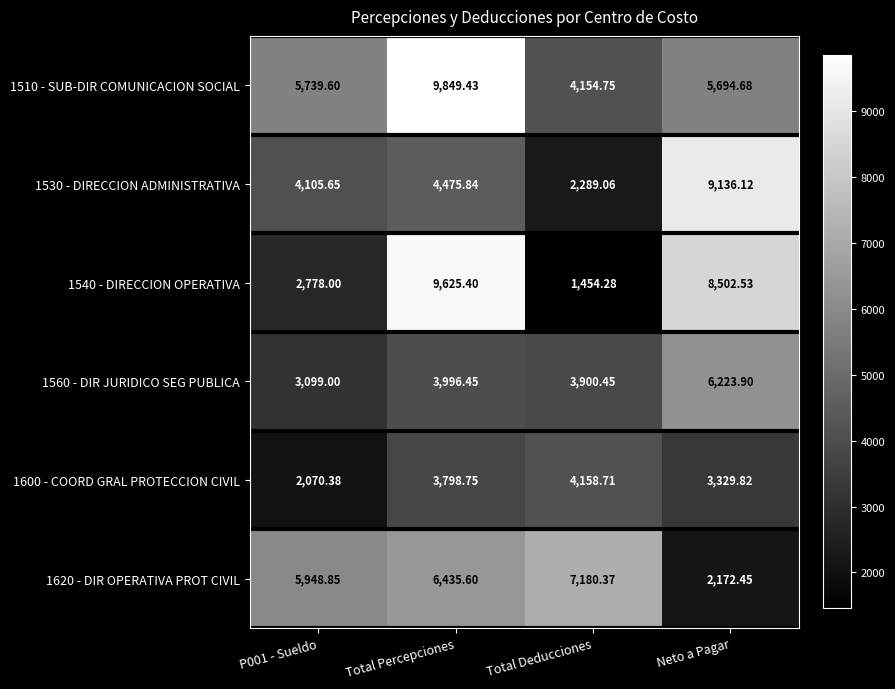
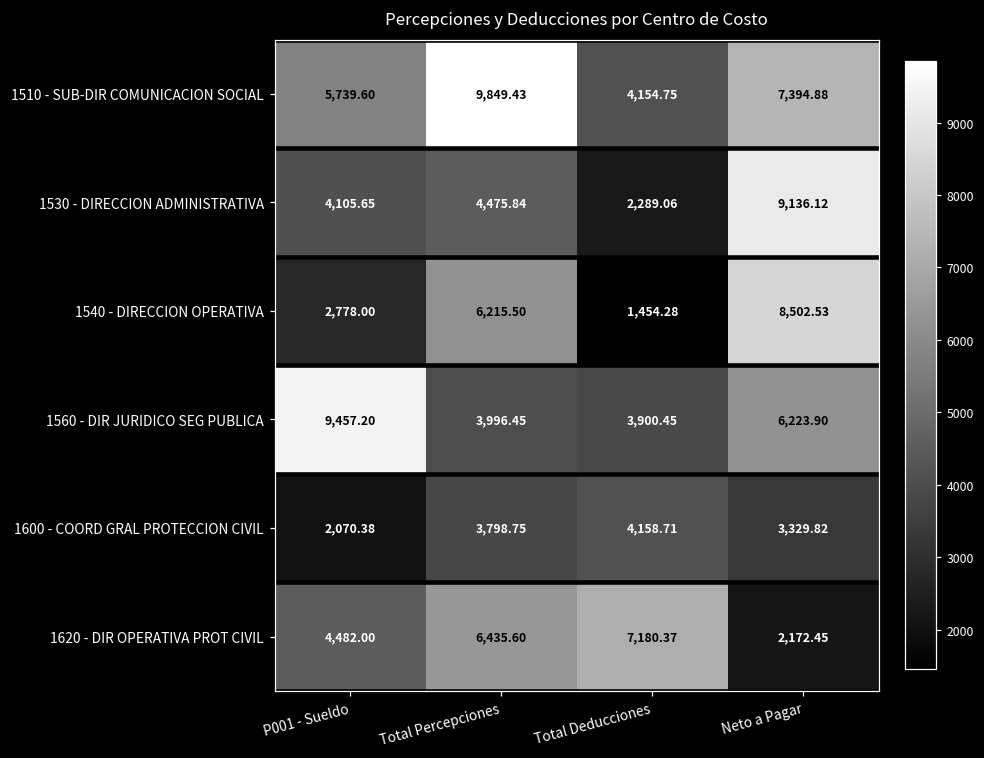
  {
    "1510 - SUB-DIR COMUNICACION SOCIAL": {
      "P001 - Sueldo": "5,739.60",
      "Total Percepciones": "9,849.43",
      "Total Deducciones": "4,154.75",
-     "Neto a Pagar": "5,694.68"
+     "Neto a Pagar": "7,394.88"
    },
    "1530 - DIRECCION ADMINISTRATIVA": {
      "P001 - Sueldo": "4,105.65",
      "Total Percepciones": "4,475.84",
      "Total Deducciones": "2,289.06",
      "Neto a Pagar": "9,136.12"
    },
    "1540 - DIRECCION OPERATIVA": {
      "P001 - Sueldo": "2,778.00",
-     "Total Percepciones": "9,625.40",
+     "Total Percepciones": "6,215.50",
      "Total Deducciones": "1,454.28",
      "Neto a Pagar": "8,502.53"
    },
    "1560 - DIR JURIDICO SEG PUBLICA": {
-     "P001 - Sueldo": "3,099.00",
+     "P001 - Sueldo": "9,457.20",
      "Total Percepciones": "3,996.45",
      "Total Deducciones": "3,900.45",
      "Neto a Pagar": "6,223.90"
    },
    "1600 - COORD GRAL PROTECCION CIVIL": {
      "P001 - Sueldo": "2,070.38",
      "Total Percepciones": "3,798.75",
      "Total Deducciones": "4,158.71",
      "Neto a Pagar": "3,329.82"
    },
    "1620 - DIR OPERATIVA PROT CIVIL": {
-     "P001 - Sueldo": "5,948.85",
+     "P001 - Sueldo": "4,482.00",
      "Total Percepciones": "6,435.60",
      "Total Deducciones": "7,180.37",
      "Neto a Pagar": "2,172.45"
    }
  }
